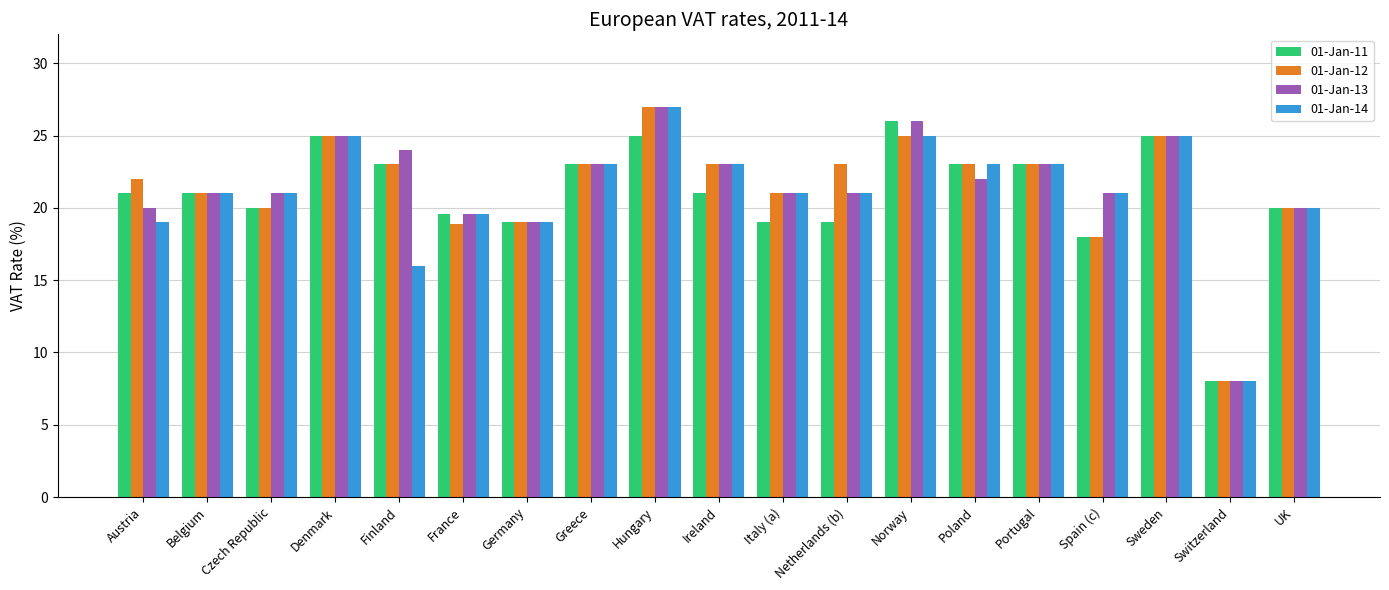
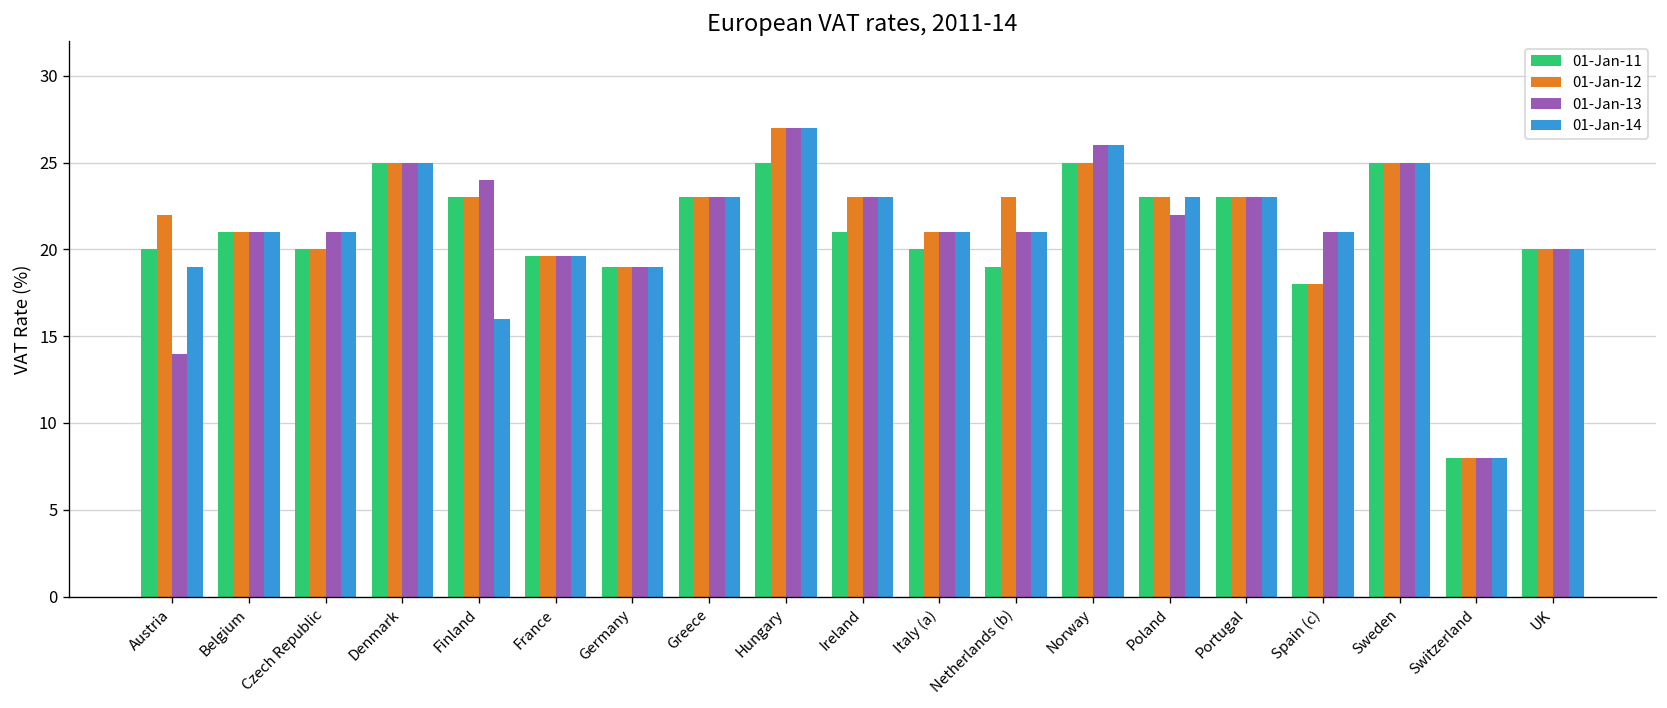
  {
    "01-Jan-11": {
-     "Austria": 21,
+     "Austria": 20,
      "Belgium": 21,
      "Czech Republic": 20,
      "Denmark": 25,
      "Finland": 23,
      "France": 19.6,
      "Germany": 19,
      "Greece": 23,
      "Hungary": 25,
      "Ireland": 21,
-     "Italy (a)": 19,
+     "Italy (a)": 20,
      "Netherlands (b)": 19,
-     "Norway": 26,
+     "Norway": 25,
      "Poland": 23,
      "Portugal": 23,
      "Spain (c)": 18,
      "Sweden": 25,
      "Switzerland": 8,
      "UK": 20
    },
    "01-Jan-12": {
      "Austria": 22.0,
      "Belgium": 21.0,
      "Czech Republic": 20.0,
      "Denmark": 25.0,
      "Finland": 23.0,
-     "France": 18.9,
+     "France": 19.6,
      "Germany": 19.0,
      "Greece": 23.0,
      "Hungary": 27.0,
      "Ireland": 23.0,
      "Italy (a)": 21.0,
      "Netherlands (b)": 23.0,
      "Norway": 25.0,
      "Poland": 23.0,
      "Portugal": 23.0,
      "Spain (c)": 18.0,
      "Sweden": 25.0,
      "Switzerland": 8.0,
      "UK": 20.0
    },
    "01-Jan-13": {
-     "Austria": 20,
+     "Austria": 14,
      "Belgium": 21,
      "Czech Republic": 21,
      "Denmark": 25,
      "Finland": 24,
      "France": 19.6,
      "Germany": 19,
      "Greece": 23,
      "Hungary": 27,
      "Ireland": 23,
      "Italy (a)": 21,
      "Netherlands (b)": 21,
      "Norway": 26,
      "Poland": 22,
      "Portugal": 23,
      "Spain (c)": 21,
      "Sweden": 25,
      "Switzerland": 8,
      "UK": 20
    },
    "01-Jan-14": {
      "Austria": 19,
      "Belgium": 21,
      "Czech Republic": 21,
      "Denmark": 25,
      "Finland": 16,
      "France": 19.6,
      "Germany": 19,
      "Greece": 23,
      "Hungary": 27,
      "Ireland": 23,
      "Italy (a)": 21,
      "Netherlands (b)": 21,
-     "Norway": 25,
+     "Norway": 26,
      "Poland": 23,
      "Portugal": 23,
      "Spain (c)": 21,
      "Sweden": 25,
      "Switzerland": 8,
      "UK": 20
    }
  }
